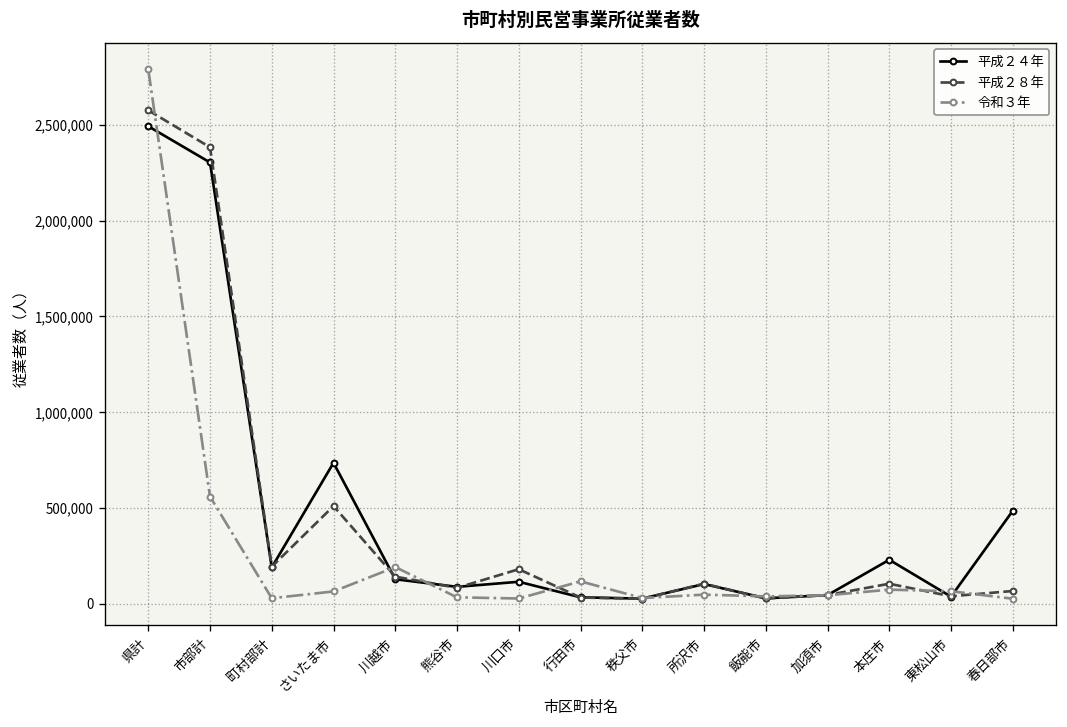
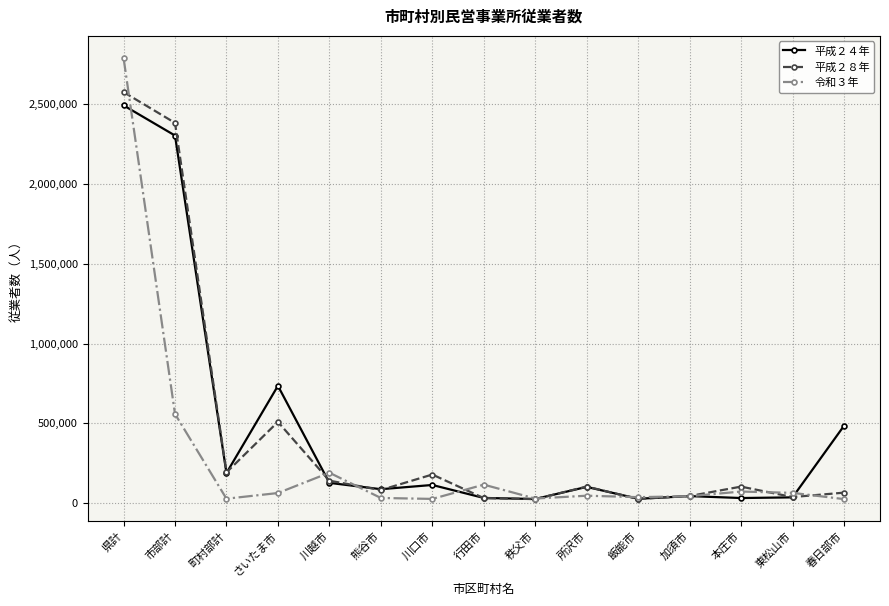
  {
    "平成２４年": {
      "県計": "2,490,000",
      "市部計": "2,300,000",
      "さいたま市": "740,000",
      "川口市": "110,000",
-     "本庄市": "230,000",
+     "本庄市": "30,000",
      "春日部市": "480,000"
    },
    "平成２８年": {
      "県計": "2,580,000",
      "市部計": "2,380,000",
      "さいたま市": "510,000",
      "川口市": "180,000",
      "本庄市": "100,000",
      "春日部市": "70,000"
    },
    "令和３年": {
      "県計": "2,790,000",
      "市部計": "560,000",
      "町村部計": "30,000",
      "さいたま市": "60,000",
      "川越市": "190,000",
      "熊谷市": "30,000",
      "川口市": "30,000",
      "行田市": "120,000",
      "所沢市": "50,000",
      "本庄市": "70,000",
      "東松山市": "60,000",
      "春日部市": "30,000"
    }
  }
